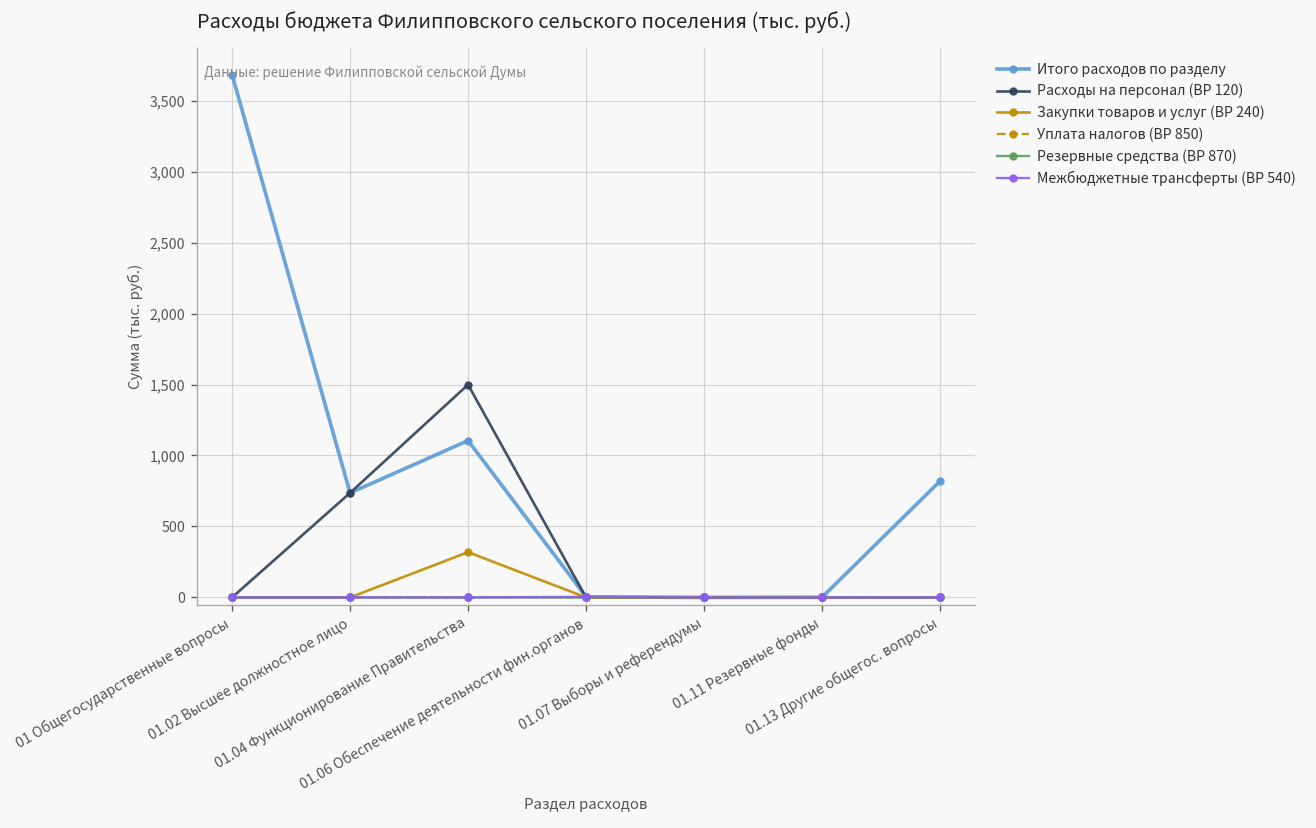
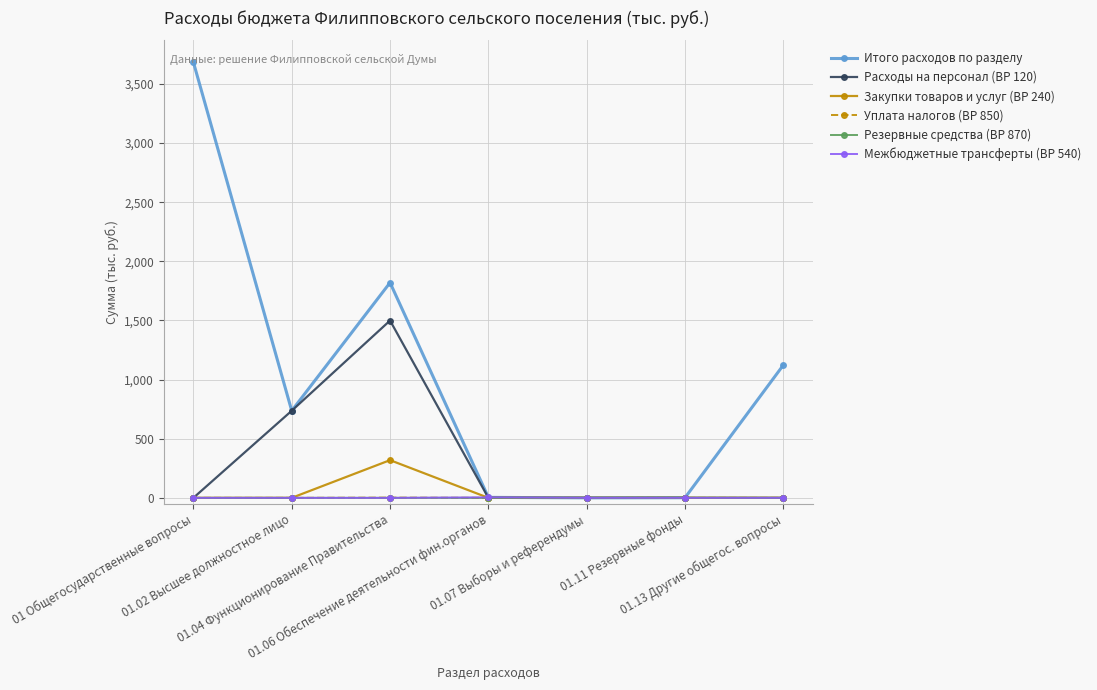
  {
    "Итого расходов по разделу": {
      "01 Общегосударственные вопросы": "3,680",
-     "01.04 Функционирование Правительства": "1,100",
-     "01.13 Другие общегос. вопросы": "820"
+     "01.04 Функционирование Правительства": "1,820",
+     "01.13 Другие общегос. вопросы": "1,120"
    },
    "Расходы на персонал (ВР 120)": {
      "01.04 Функционирование Правительства": "1,500"
    },
    "Закупки товаров и услуг (ВР 240)": {
      "01.04 Функционирование Правительства": "320"
    }
  }
